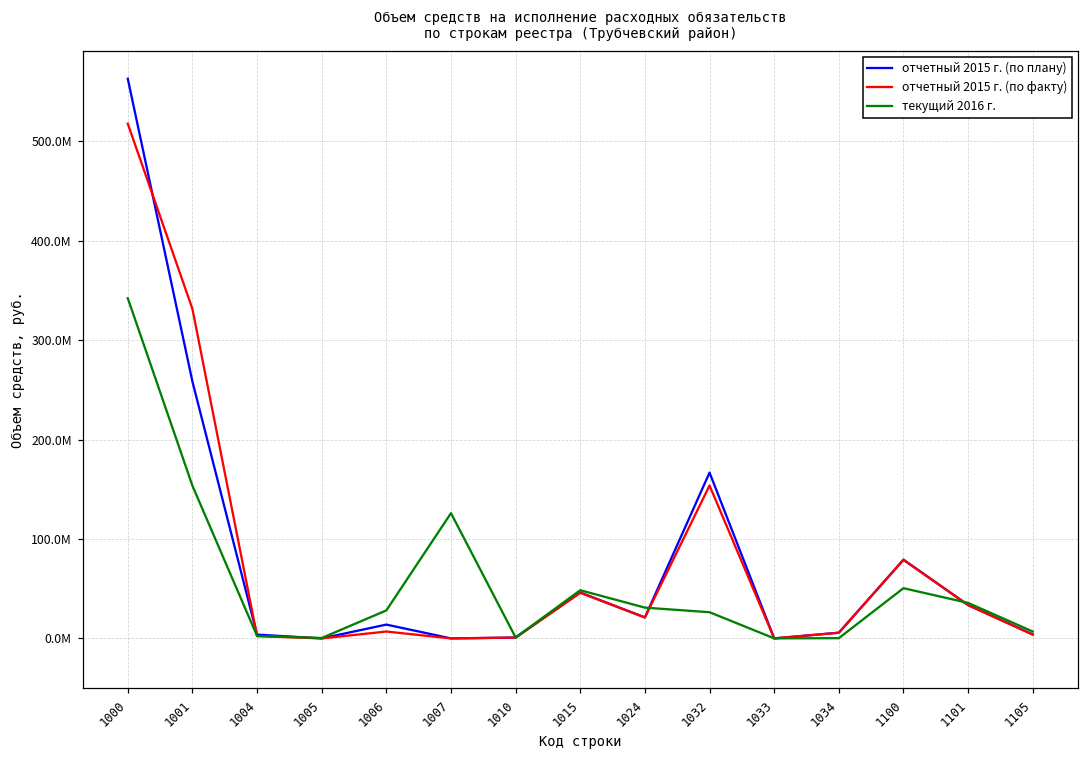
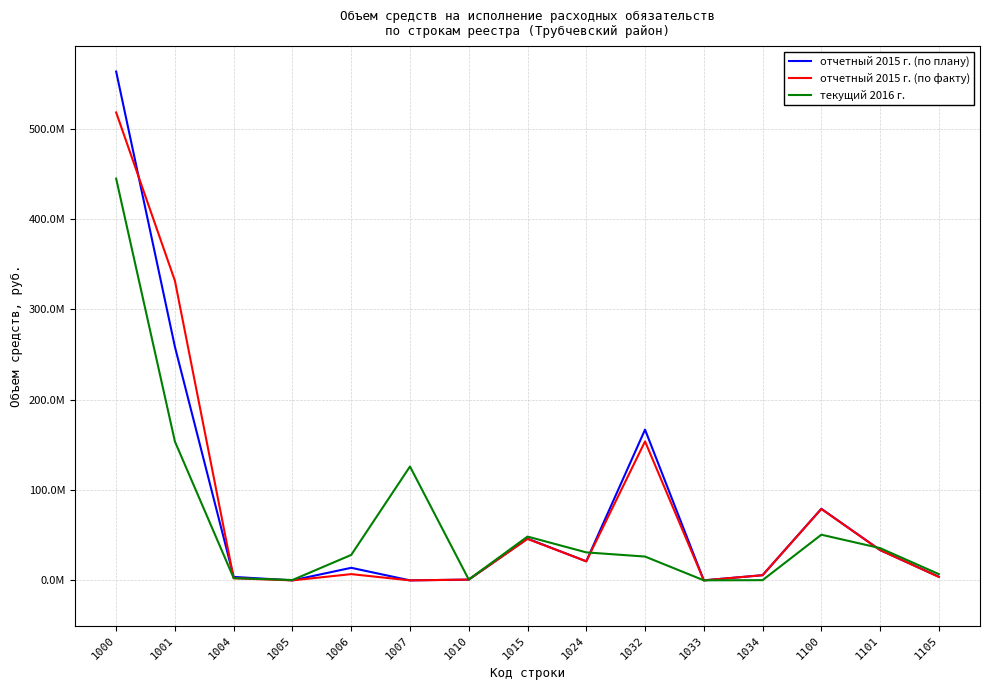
  {
    "отчетный 2015 г. (по плану)": {
      "1000": 560000000,
      "1001": 260000000,
      "1006": 10000000,
      "1032": 170000000
    },
    "отчетный 2015 г. (по факту)": {
      "1000": 520000000,
      "1001": 330000000,
      "1006": 10000000,
      "1032": 150000000
    },
    "текущий 2016 г.": {
-     "1000": 340000000,
+     "1000": 440000000,
      "1001": 150000000,
      "1006": 30000000,
      "1007": 130000000,
      "1024": 30000000,
      "1032": 30000000,
      "1034": 0,
      "1100": 50000000,
      "1105": 10000000
    }
  }
